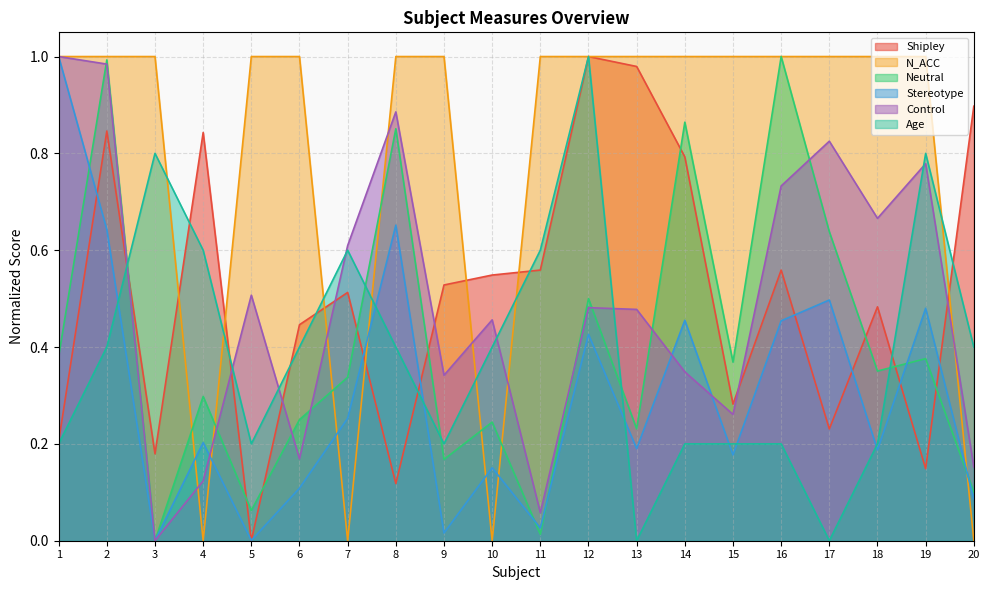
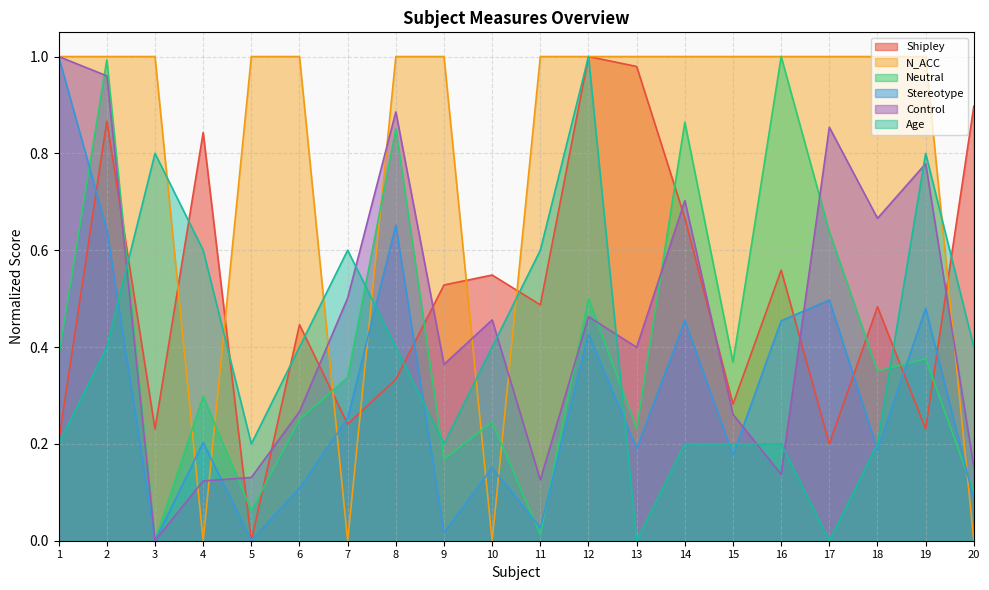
  {
    "Shipley": {
-     "2": 0.85,
-     "3": 0.18,
+     "2": 0.87,
+     "3": 0.23,
      "4": 0.84,
      "6": 0.45,
-     "7": 0.51,
-     "8": 0.12,
+     "7": 0.24,
+     "8": 0.33,
      "9": 0.53,
      "10": 0.55,
-     "11": 0.56,
+     "11": 0.49,
      "13": 0.98,
-     "14": 0.79,
+     "14": 0.67,
      "15": 0.28,
      "16": 0.56,
-     "17": 0.23,
+     "17": 0.20,
      "18": 0.48,
-     "19": 0.15,
+     "19": 0.23,
      "20": 0.90
    },
    "N_ACC": {
      "2": 1.00,
      "3": 1.00,
      "4": 0.00,
      "5": 1.00,
      "6": 1.00,
      "7": 0.00,
      "8": 1.00,
      "9": 1.00,
      "10": 0.00,
      "11": 1.00,
      "13": 1.00,
      "14": 1.00,
      "15": 1.00,
      "17": 1.00,
      "20": 0.00
    },
    "Control": {
-     "2": 0.98,
+     "2": 0.96,
      "4": 0.12,
-     "5": 0.51,
-     "6": 0.17,
-     "7": 0.61,
+     "5": 0.13,
+     "6": 0.27,
+     "7": 0.50,
      "8": 0.89,
-     "9": 0.34,
+     "9": 0.36,
      "10": 0.46,
-     "11": 0.06,
-     "12": 0.48,
-     "13": 0.48,
-     "14": 0.35,
+     "11": 0.13,
+     "12": 0.46,
+     "13": 0.40,
+     "14": 0.70,
      "15": 0.26,
-     "16": 0.73,
-     "17": 0.83,
+     "16": 0.14,
+     "17": 0.85,
      "18": 0.67,
      "19": 0.78,
      "20": 0.15
    }
  }
